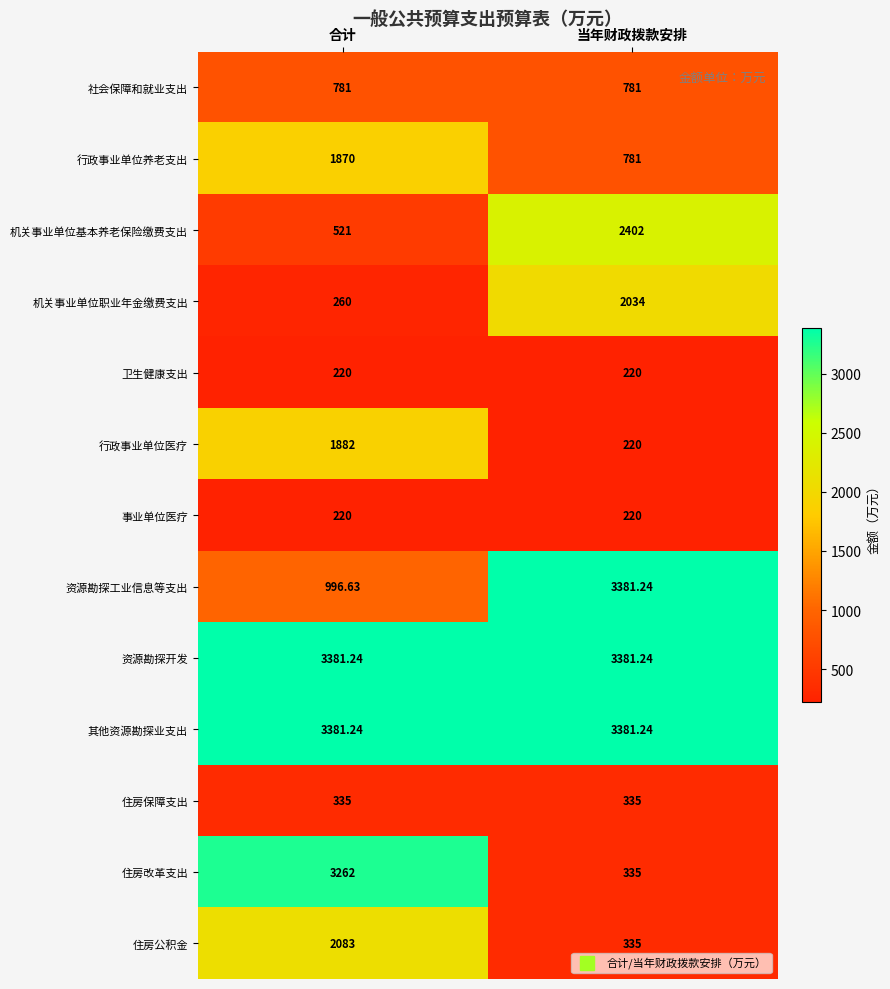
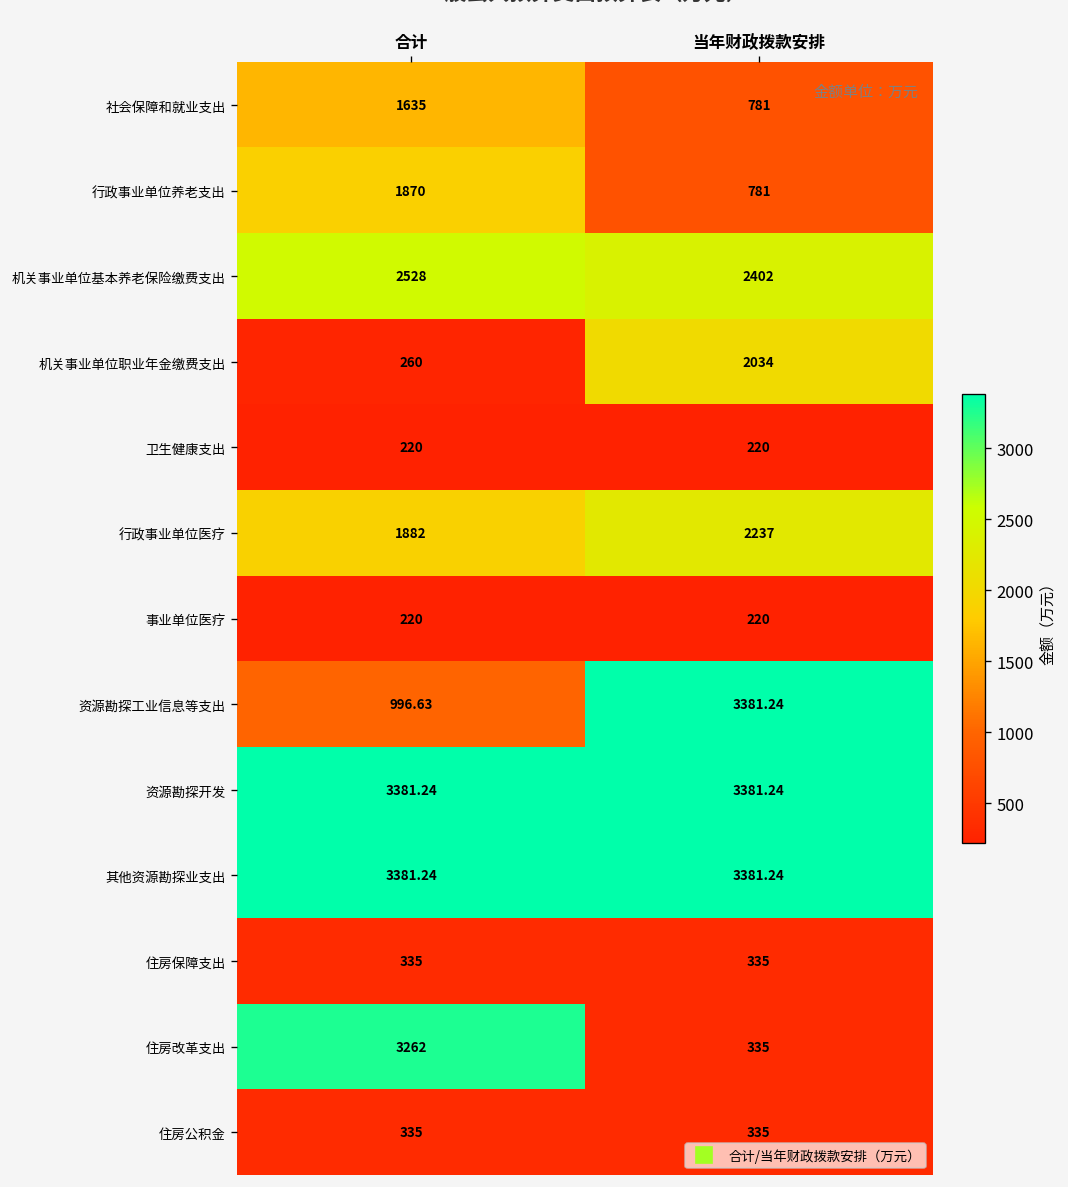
  {
    "社会保障和就业支出": {
-     "合计": 781
+     "合计": 1635
    },
    "行政事业单位养老支出": {
      "合计": 1870,
      "当年财政拨款安排": 781
    },
    "机关事业单位基本养老保险缴费支出": {
-     "合计": 521,
+     "合计": 2528,
      "当年财政拨款安排": 2402
    },
    "机关事业单位职业年金缴费支出": {
      "合计": 260,
      "当年财政拨款安排": 2034
    },
    "卫生健康支出": {
      "合计": 220,
      "当年财政拨款安排": 220
    },
    "行政事业单位医疗": {
      "合计": 1882,
-     "当年财政拨款安排": 220
+     "当年财政拨款安排": 2237
    },
    "事业单位医疗": {
      "合计": 220,
      "当年财政拨款安排": 220
    },
    "资源勘探工业信息等支出": {
      "合计": 996.63,
      "当年财政拨款安排": 3381.24
    },
    "资源勘探开发": {
      "合计": 3381.24,
      "当年财政拨款安排": 3381.24
    },
    "其他资源勘探业支出": {
      "合计": 3381.24,
      "当年财政拨款安排": 3381.24
    },
    "住房保障支出": {
      "合计": 335,
      "当年财政拨款安排": 335
    },
    "住房改革支出": {
      "合计": 3262,
      "当年财政拨款安排": 335
    },
    "住房公积金": {
-     "合计": 2083,
+     "合计": 335,
      "当年财政拨款安排": 335
    }
  }
